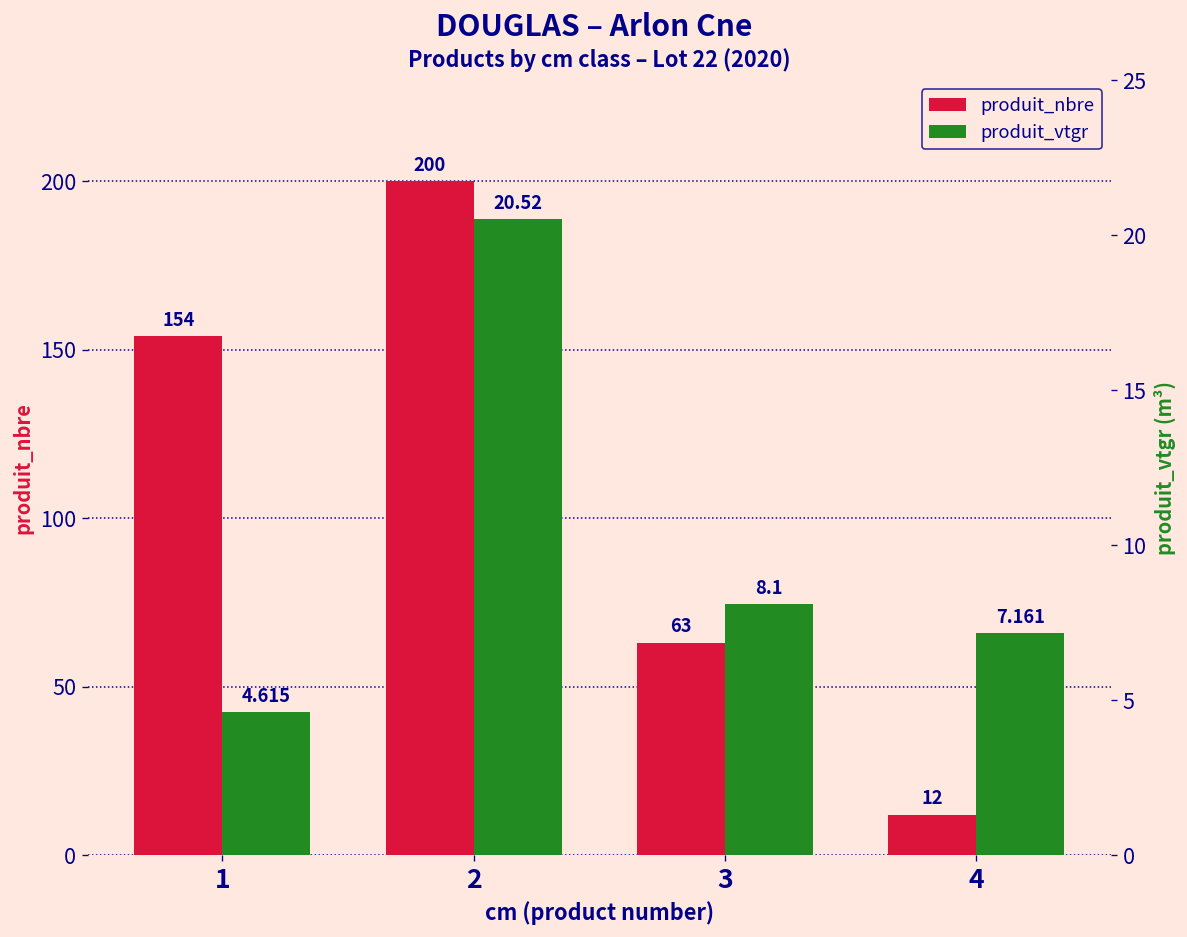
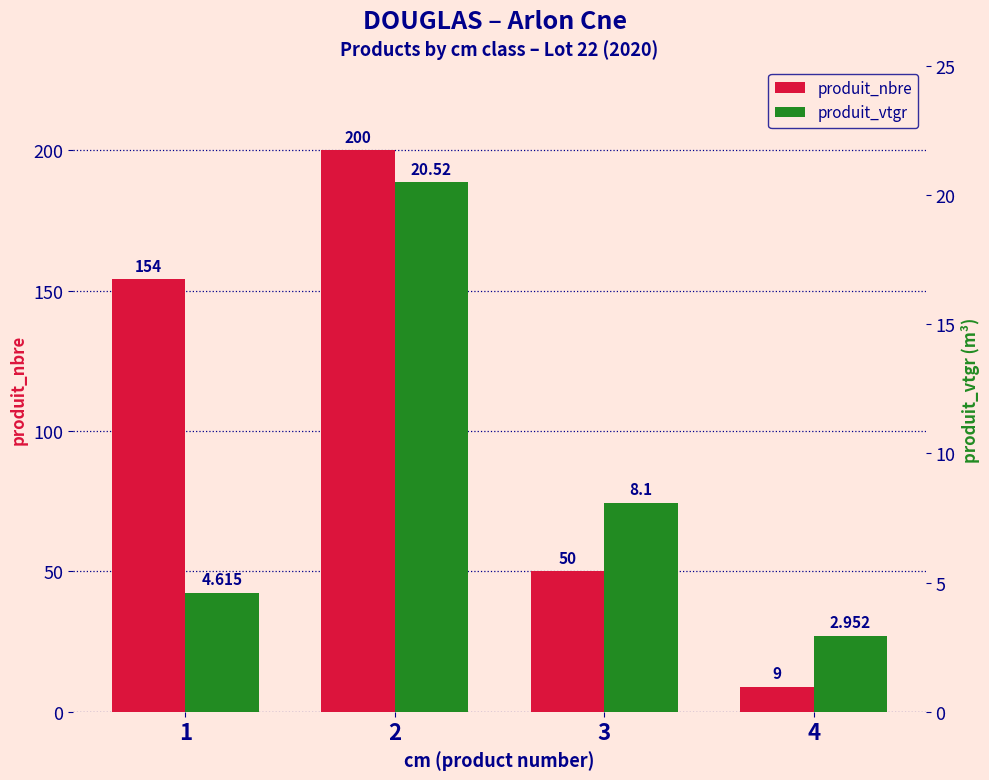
  {
    "produit_nbre": {
      "1": 154,
      "2": 200,
-     "3": 63,
-     "4": 12
+     "3": 50,
+     "4": 9
    },
    "produit_vtgr": {
      "1": 4.615,
      "2": 20.52,
      "3": 8.1,
-     "4": 7.161
+     "4": 2.952
    }
  }
